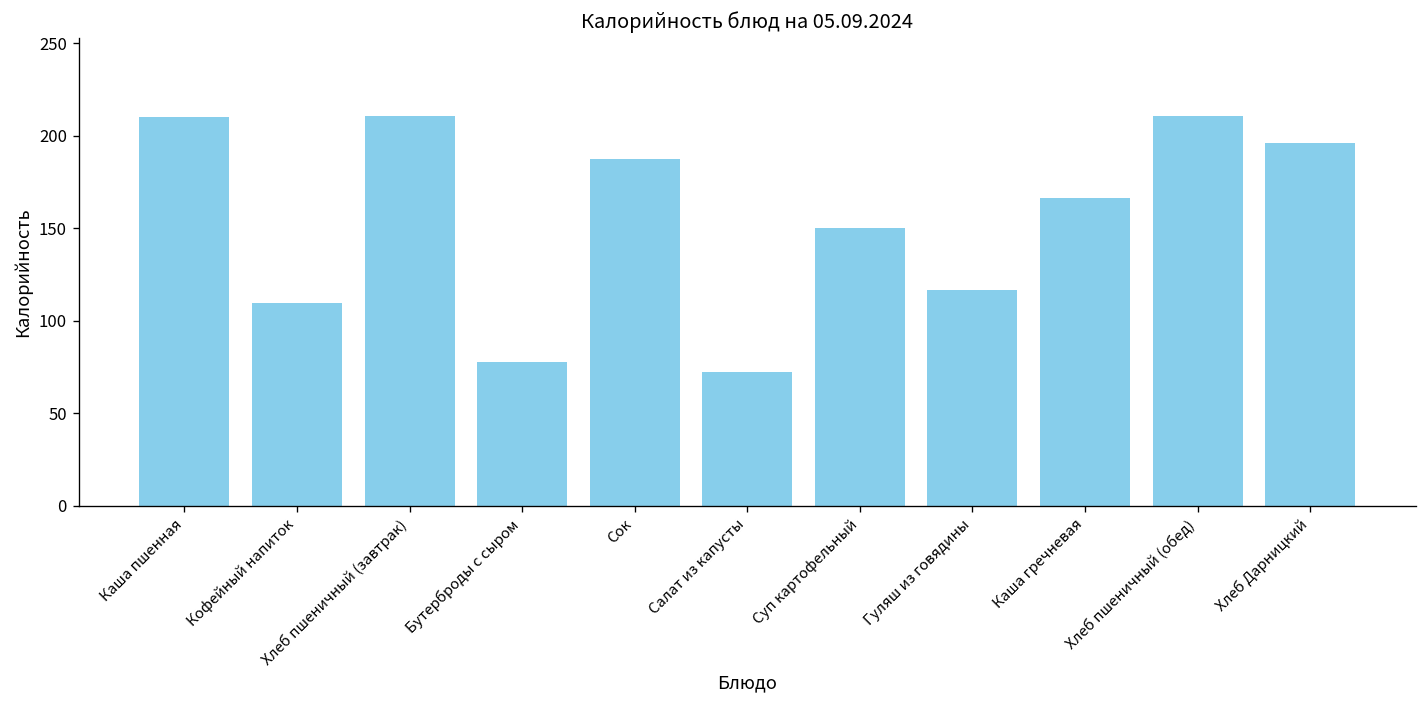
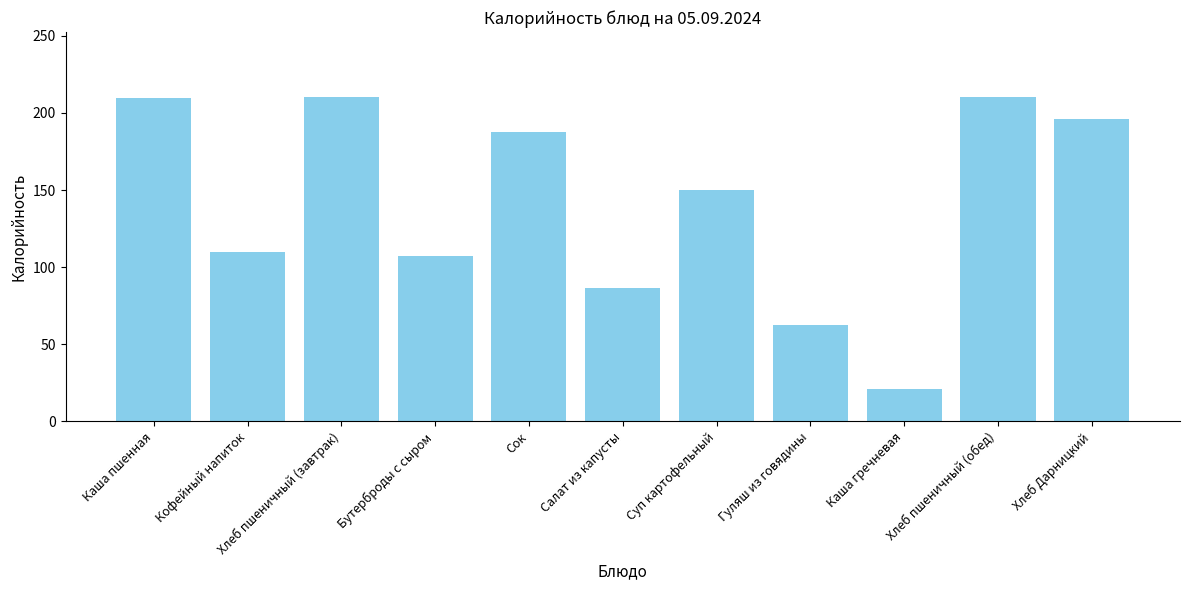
  {
    "Каша пшенная": 210,
    "Кофейный напиток": 110,
    "Хлеб пшеничный (завтрак)": 210,
-   "Бутерброды с сыром": 78,
+   "Бутерброды с сыром": 107,
    "Сок": 188,
-   "Салат из капусты": 72,
+   "Салат из капусты": 87,
    "Суп картофельный": 150,
-   "Гуляш из говядины": 117,
-   "Каша гречневая": 166,
+   "Гуляш из говядины": 63,
+   "Каша гречневая": 21,
    "Хлеб пшеничный (обед)": 210,
    "Хлеб Дарницкий": 196
  }
